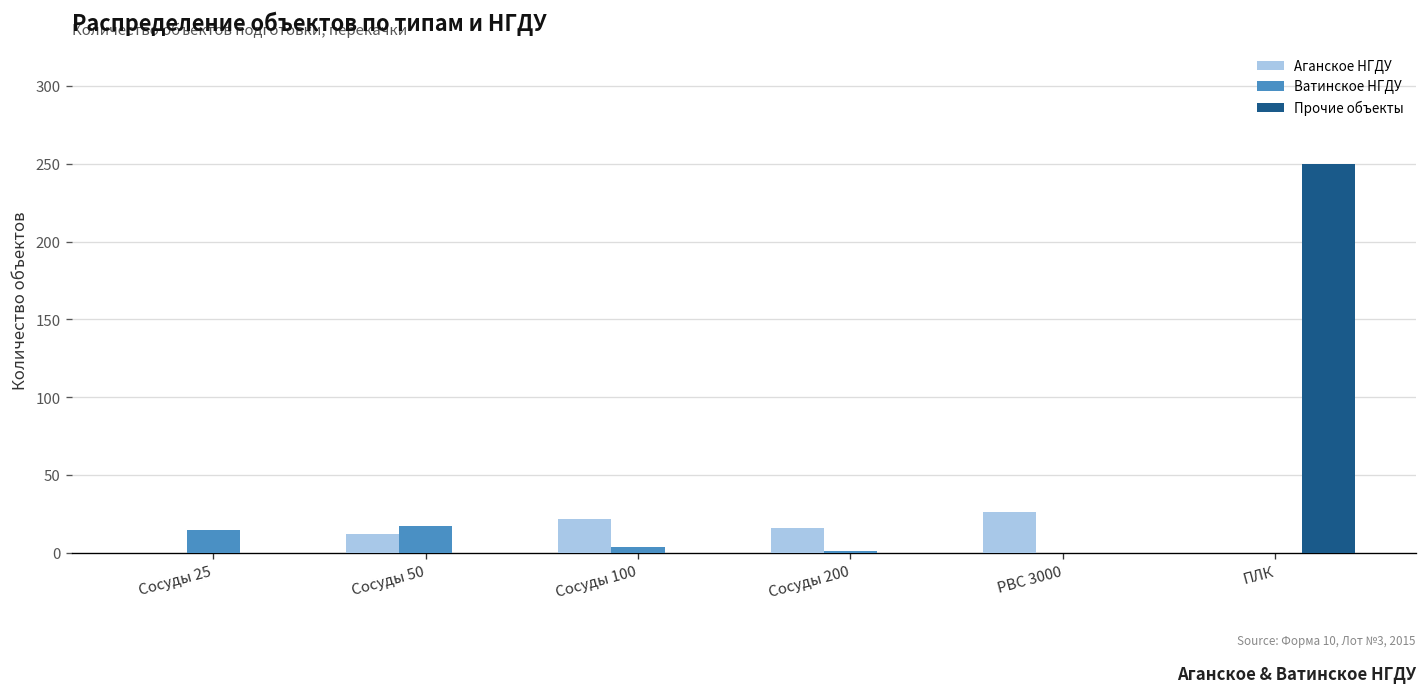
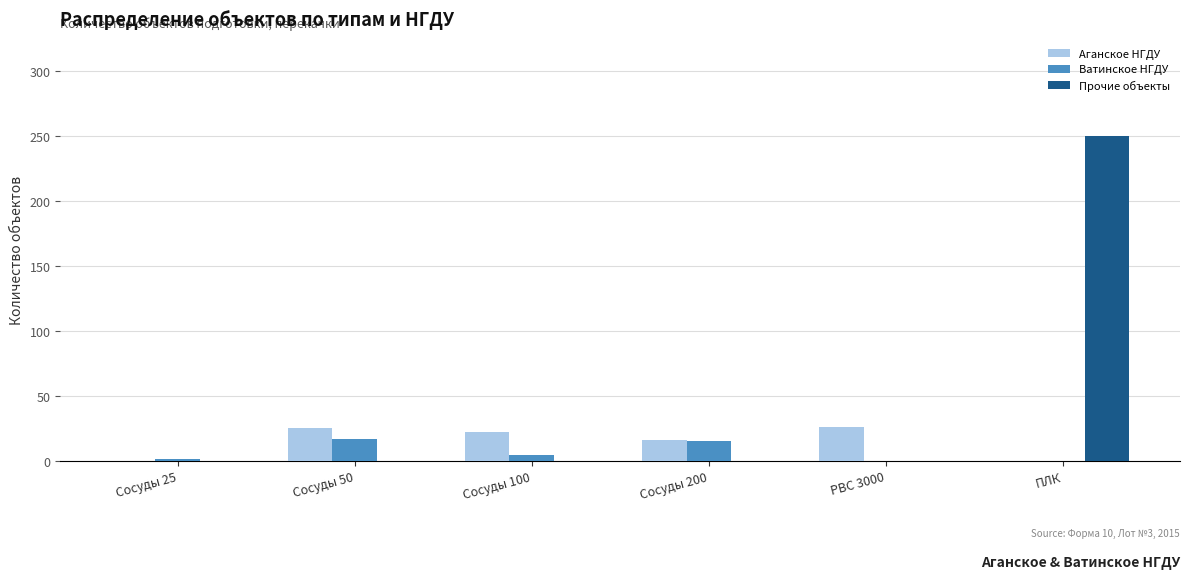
  {
    "Аганское НГДУ": {
      "Сосуды 25": 0,
-     "Сосуды 50": 12,
+     "Сосуды 50": 25,
      "Сосуды 100": 22,
      "Сосуды 200": 16,
      "РВС 3000": 26,
      "ПЛК": 0
    },
    "Ватинское НГДУ": {
-     "Сосуды 25": 15,
+     "Сосуды 25": 1,
      "Сосуды 50": 17,
      "Сосуды 100": 4,
-     "Сосуды 200": 1,
+     "Сосуды 200": 15,
      "РВС 3000": 0,
      "ПЛК": 0
    },
    "Прочие объекты": {
      "Сосуды 25": 0,
      "Сосуды 50": 0,
      "Сосуды 100": 0,
      "Сосуды 200": 0,
      "РВС 3000": 0,
      "ПЛК": 250
    }
  }
